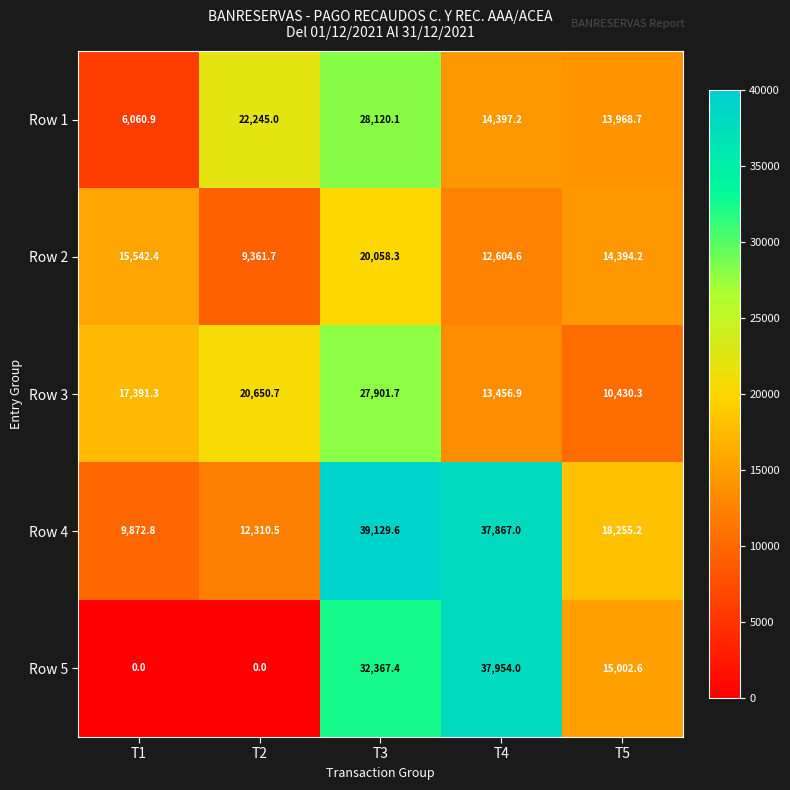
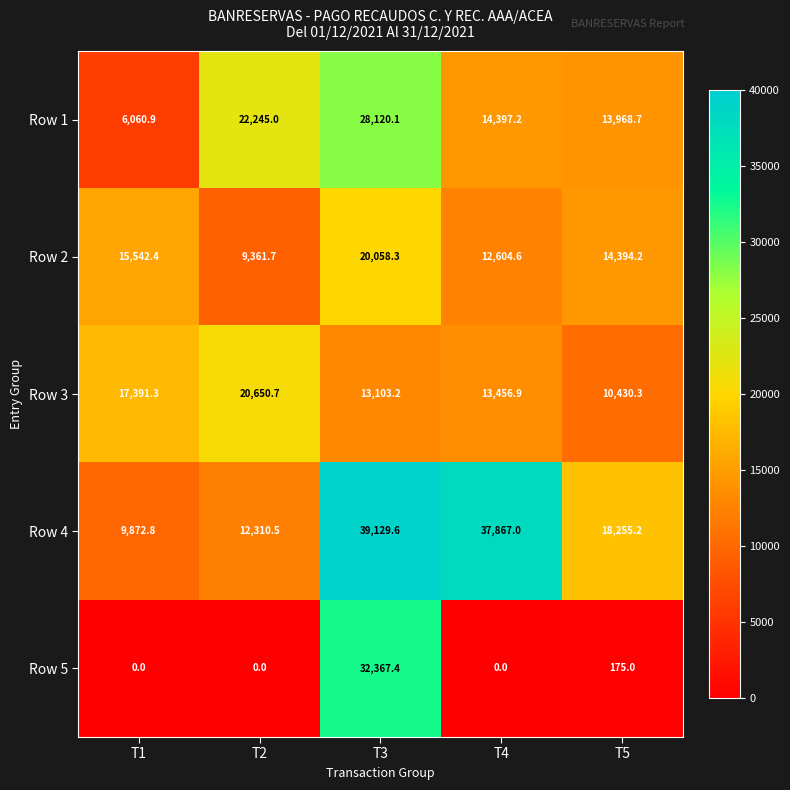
  {
    "Row 1": {
      "T1": "6,060.9",
      "T2": "22,245.0",
      "T3": "28,120.1",
      "T4": "14,397.2",
      "T5": "13,968.7"
    },
    "Row 2": {
      "T1": "15,542.4",
      "T2": "9,361.7",
      "T3": "20,058.3",
      "T4": "12,604.6",
      "T5": "14,394.2"
    },
    "Row 3": {
      "T1": "17,391.3",
      "T2": "20,650.7",
-     "T3": "27,901.7",
+     "T3": "13,103.2",
      "T4": "13,456.9",
      "T5": "10,430.3"
    },
    "Row 4": {
      "T1": "9,872.8",
      "T2": "12,310.5",
      "T3": "39,129.6",
      "T4": "37,867.0",
      "T5": "18,255.2"
    },
    "Row 5": {
      "T1": "0.0",
      "T2": "0.0",
      "T3": "32,367.4",
-     "T4": "37,954.0",
-     "T5": "15,002.6"
+     "T4": "0.0",
+     "T5": "175.0"
    }
  }
